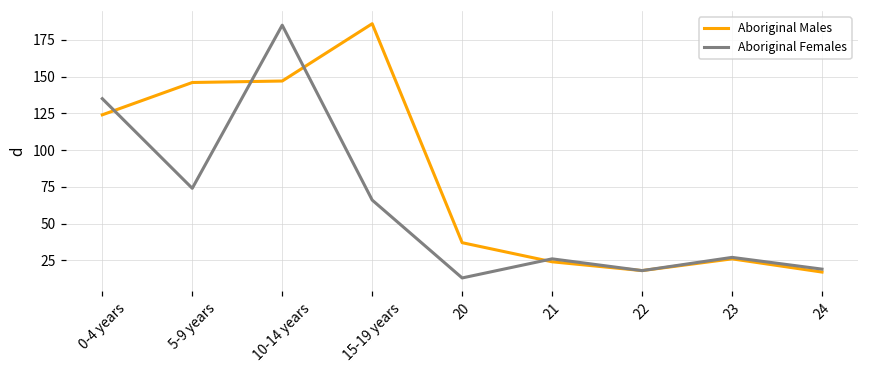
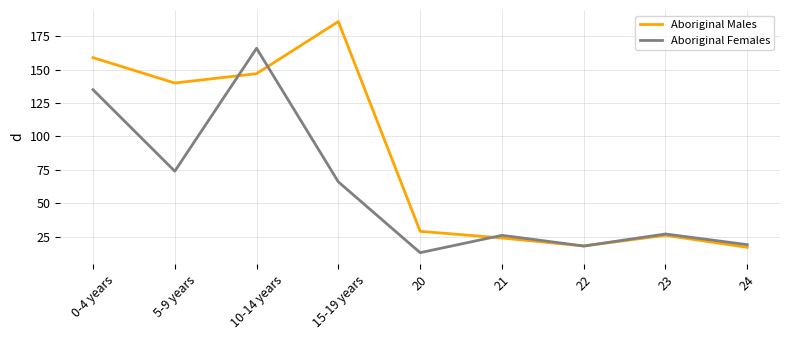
  {
    "Aboriginal Males": {
-     "0-4 years": 124,
-     "5-9 years": 146,
+     "0-4 years": 159,
+     "5-9 years": 140,
      "10-14 years": 147,
      "15-19 years": 186,
-     "20": 37,
+     "20": 29,
      "21": 24,
      "24": 17
    },
    "Aboriginal Females": {
      "0-4 years": 135,
      "5-9 years": 74,
-     "10-14 years": 185,
+     "10-14 years": 166,
      "15-19 years": 66,
      "20": 13,
      "21": 26,
      "24": 19
    }
  }
